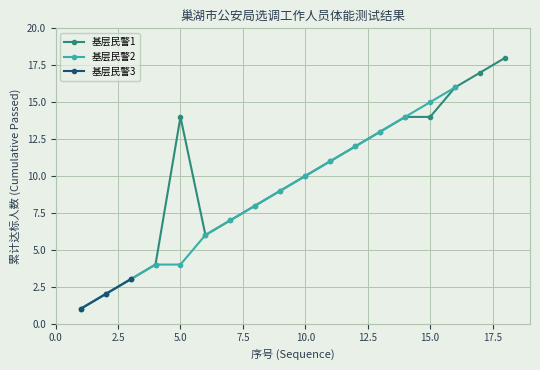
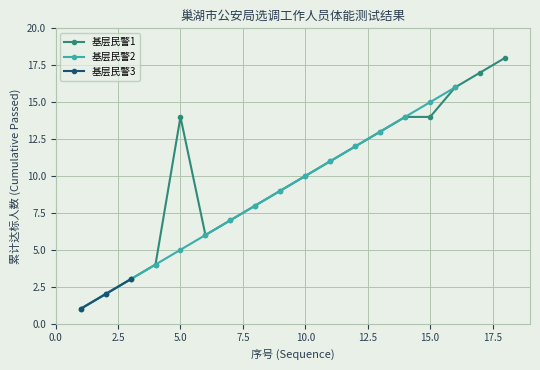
  {
    "基层民警1": {
      "5.0": 14,
      "15.0": 14
    },
    "基层民警2": {
-     "5.0": 4,
+     "5.0": 5,
      "15.0": 15
    }
  }
